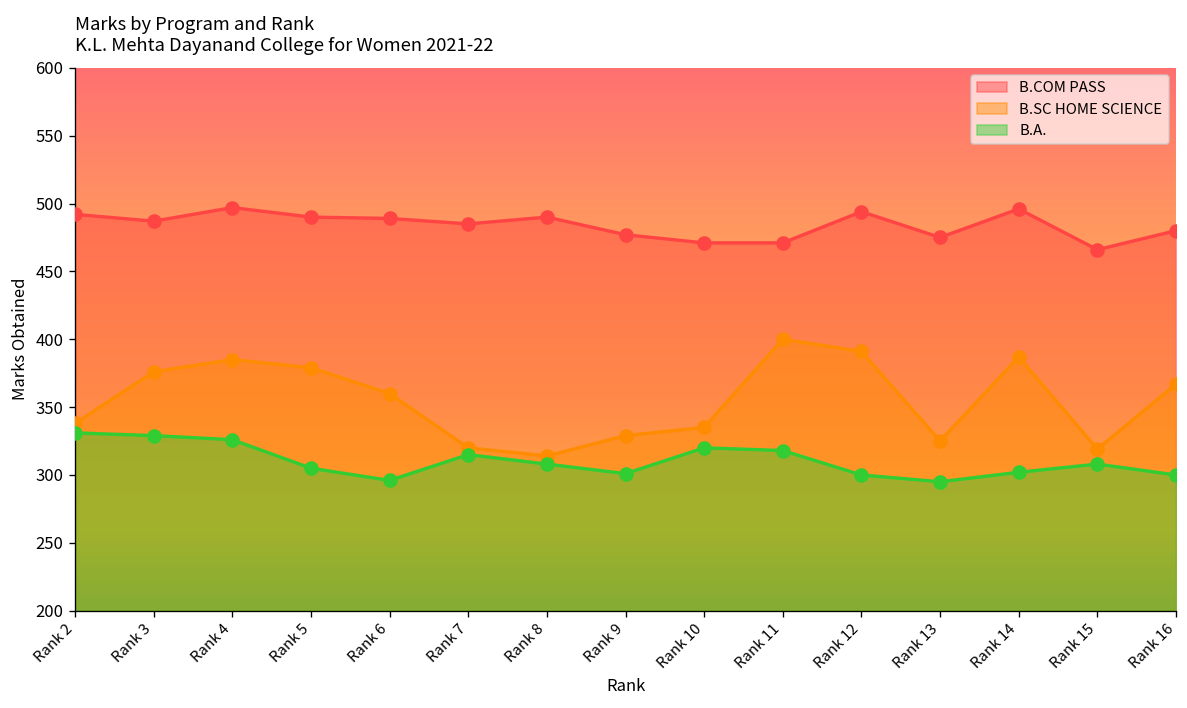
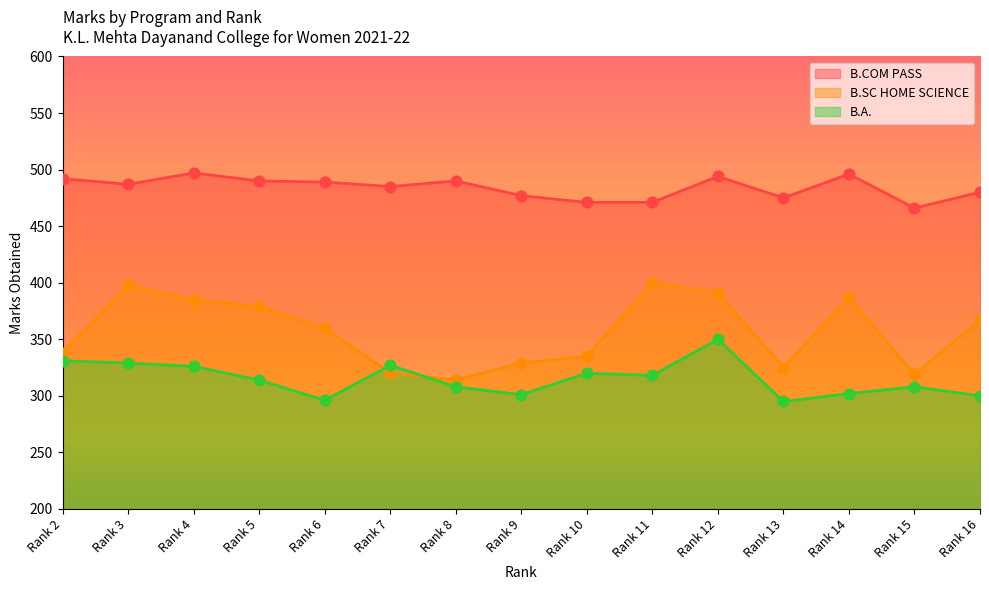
  {
    "B.COM PASS": {
      "Rank 2": 492,
      "Rank 3": 487,
      "Rank 4": 497,
      "Rank 5": 490,
      "Rank 6": 489,
      "Rank 7": 485,
      "Rank 8": 490,
      "Rank 9": 477,
      "Rank 10": 471,
      "Rank 11": 471,
      "Rank 12": 494,
      "Rank 13": 475,
      "Rank 14": 496,
      "Rank 15": 466,
      "Rank 16": 480
    },
    "B.SC HOME SCIENCE": {
      "Rank 2": 338,
-     "Rank 3": 376,
+     "Rank 3": 398,
      "Rank 4": 385,
      "Rank 5": 379,
      "Rank 6": 360,
      "Rank 7": 320,
      "Rank 8": 314,
      "Rank 9": 329,
      "Rank 10": 335,
      "Rank 11": 400,
      "Rank 12": 391,
      "Rank 13": 325,
      "Rank 14": 387,
      "Rank 15": 319,
      "Rank 16": 367
    },
    "B.A.": {
      "Rank 2": 331,
      "Rank 3": 329,
      "Rank 4": 326,
-     "Rank 5": 305,
+     "Rank 5": 314,
      "Rank 6": 296,
-     "Rank 7": 315,
+     "Rank 7": 327,
      "Rank 8": 308,
      "Rank 9": 301,
      "Rank 10": 320,
      "Rank 11": 318,
-     "Rank 12": 300,
+     "Rank 12": 350,
      "Rank 13": 295,
      "Rank 14": 302,
      "Rank 15": 308,
      "Rank 16": 300
    }
  }
